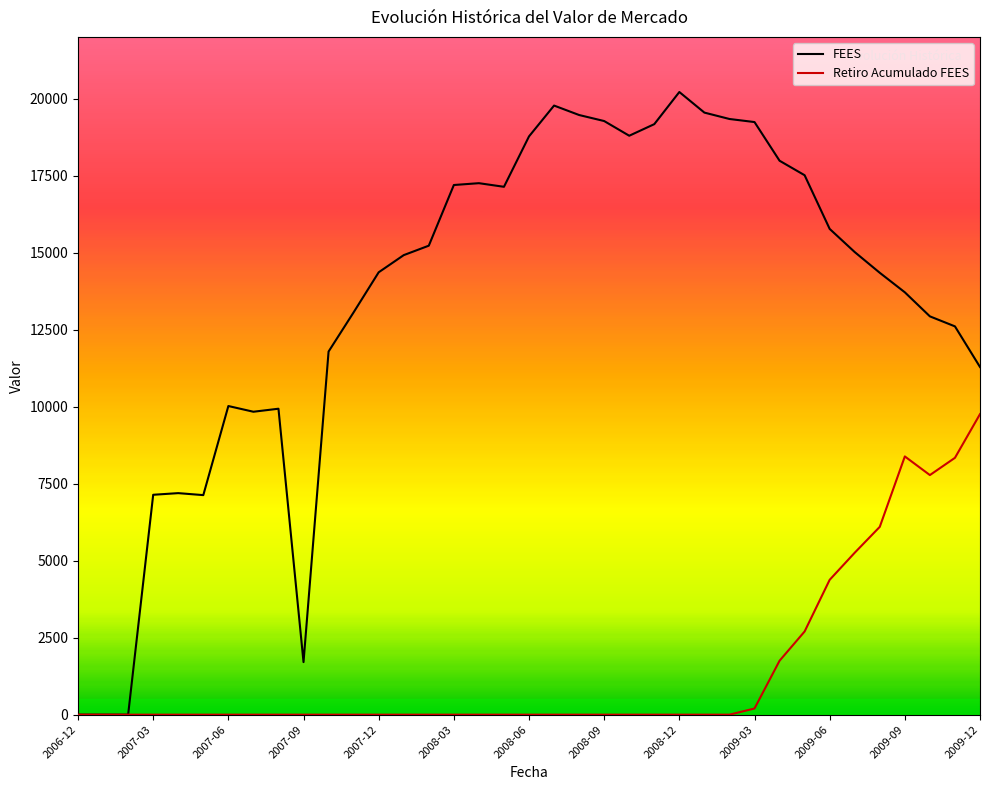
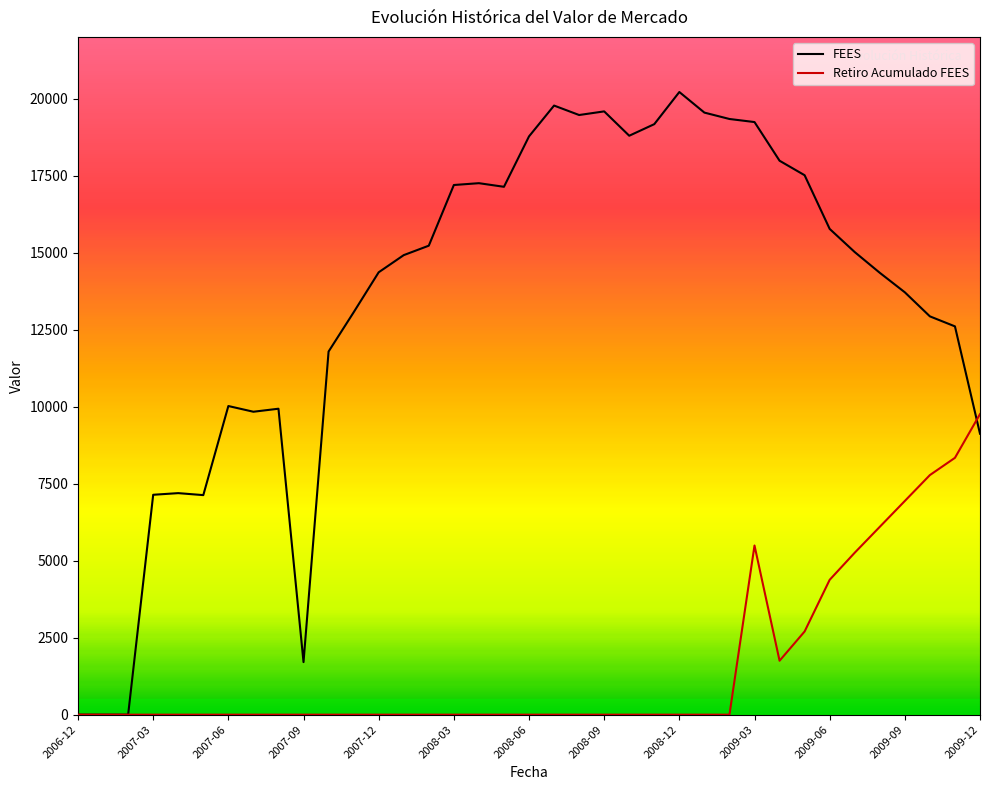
  {
    "FEES": {
      "2007-03": 7100,
      "2007-06": 10000,
      "2007-09": 1700,
      "2007-12": 14400,
      "2008-03": 17200,
      "2008-06": 18800,
-     "2008-09": 19300,
+     "2008-09": 19600,
      "2008-12": 20200,
      "2009-03": 19200,
      "2009-06": 15800,
      "2009-09": 13700,
-     "2009-12": 11300
+     "2009-12": 9100
    },
    "Retiro Acumulado FEES": {
      "2007-03": 0,
      "2007-06": 0,
      "2007-09": 0,
      "2007-12": 0,
      "2008-03": 0,
      "2008-06": 0,
      "2008-09": 0,
      "2008-12": 0,
-     "2009-03": 200,
+     "2009-03": 5500,
      "2009-06": 4400,
-     "2009-09": 8400,
+     "2009-09": 6900,
      "2009-12": 9800
    }
  }
